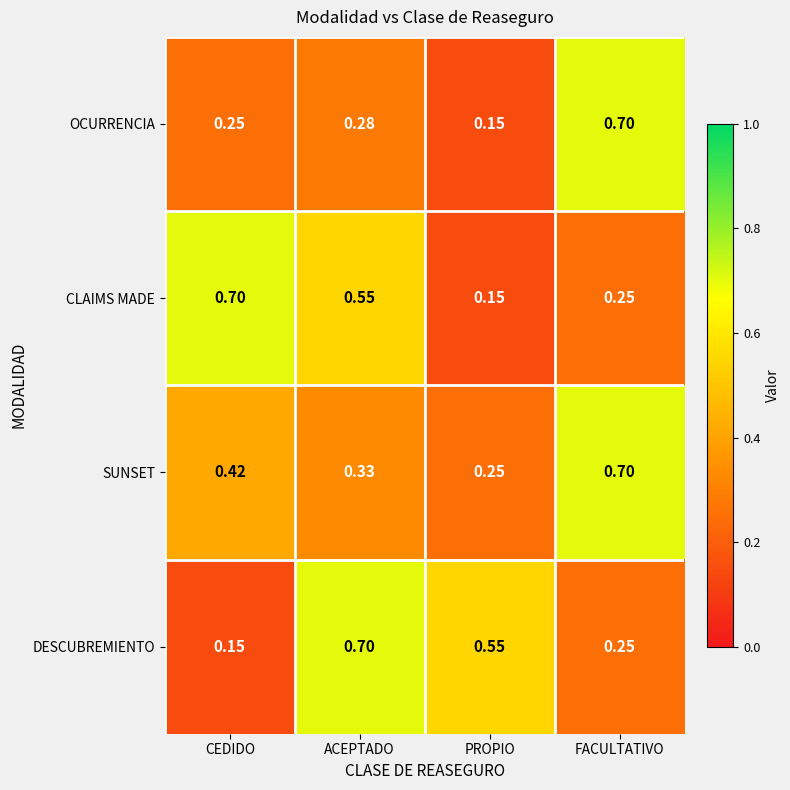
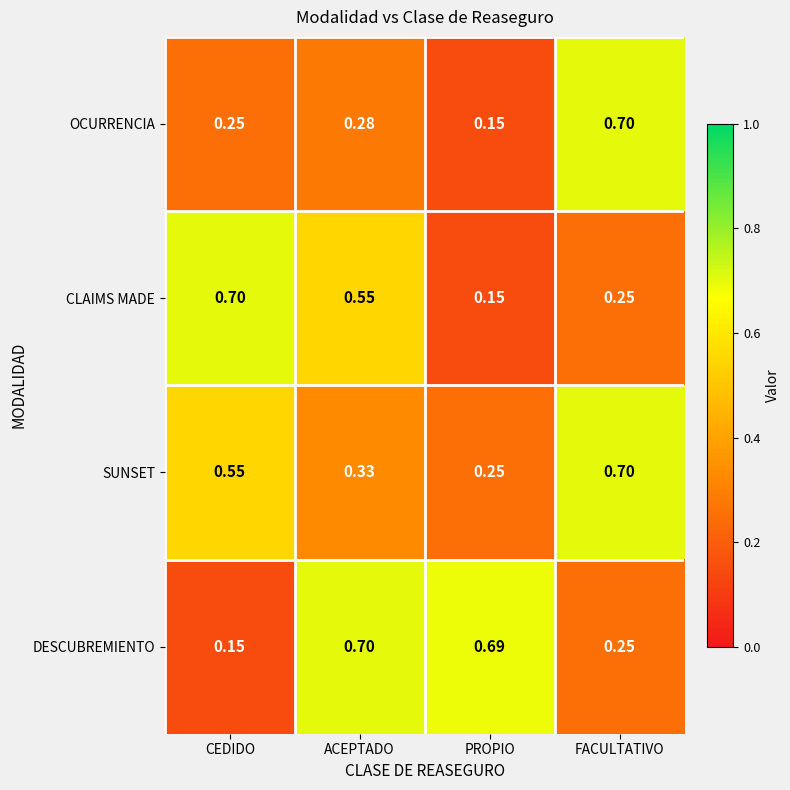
  {
    "OCURRENCIA": {
      "CEDIDO": 0.25,
      "ACEPTADO": 0.28,
      "PROPIO": 0.15,
      "FACULTATIVO": 0.70
    },
    "CLAIMS MADE": {
      "CEDIDO": 0.70,
      "ACEPTADO": 0.55,
      "PROPIO": 0.15,
      "FACULTATIVO": 0.25
    },
    "SUNSET": {
-     "CEDIDO": 0.42,
+     "CEDIDO": 0.55,
      "ACEPTADO": 0.33,
      "PROPIO": 0.25,
      "FACULTATIVO": 0.70
    },
    "DESCUBREMIENTO": {
      "CEDIDO": 0.15,
      "ACEPTADO": 0.70,
-     "PROPIO": 0.55,
+     "PROPIO": 0.69,
      "FACULTATIVO": 0.25
    }
  }
